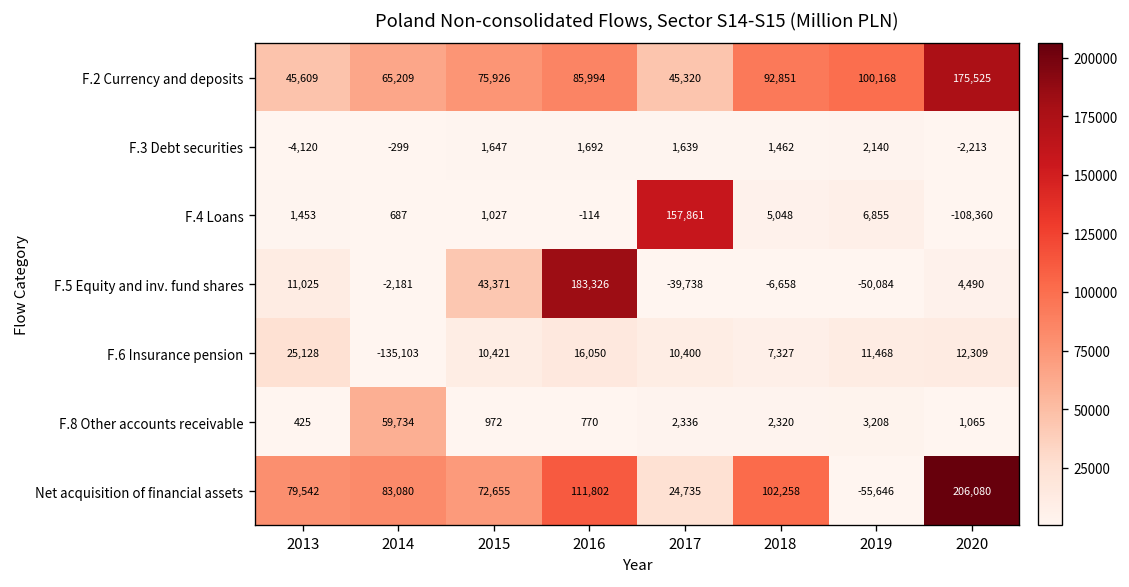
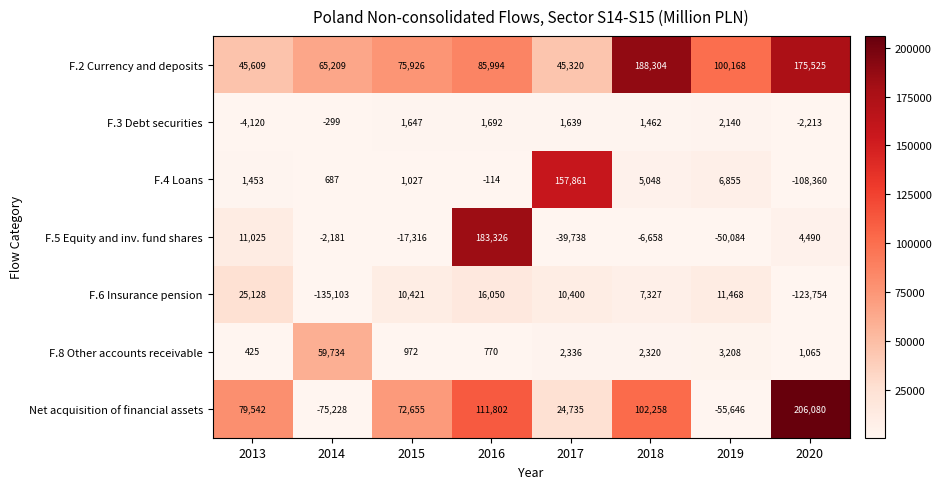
  {
    "F.2 Currency and deposits": {
      "2013": "45,609",
      "2014": "65,209",
      "2015": "75,926",
      "2016": "85,994",
      "2017": "45,320",
-     "2018": "92,851",
+     "2018": "188,304",
      "2019": "100,168",
      "2020": "175,525"
    },
    "F.3 Debt securities": {
      "2013": "-4,120",
      "2014": "-299",
      "2015": "1,647",
      "2016": "1,692",
      "2017": "1,639",
      "2018": "1,462",
      "2019": "2,140",
      "2020": "-2,213"
    },
    "F.4 Loans": {
      "2013": "1,453",
      "2014": "687",
      "2015": "1,027",
      "2016": "-114",
      "2017": "157,861",
      "2018": "5,048",
      "2019": "6,855",
      "2020": "-108,360"
    },
    "F.5 Equity and inv. fund shares": {
      "2013": "11,025",
      "2014": "-2,181",
-     "2015": "43,371",
+     "2015": "-17,316",
      "2016": "183,326",
      "2017": "-39,738",
      "2018": "-6,658",
      "2019": "-50,084",
      "2020": "4,490"
    },
    "F.6 Insurance pension": {
      "2013": "25,128",
      "2014": "-135,103",
      "2015": "10,421",
      "2016": "16,050",
      "2017": "10,400",
      "2018": "7,327",
      "2019": "11,468",
-     "2020": "12,309"
+     "2020": "-123,754"
    },
    "F.8 Other accounts receivable": {
      "2013": "425",
      "2014": "59,734",
      "2015": "972",
      "2016": "770",
      "2017": "2,336",
      "2018": "2,320",
      "2019": "3,208",
      "2020": "1,065"
    },
    "Net acquisition of financial assets": {
      "2013": "79,542",
-     "2014": "83,080",
+     "2014": "-75,228",
      "2015": "72,655",
      "2016": "111,802",
      "2017": "24,735",
      "2018": "102,258",
      "2019": "-55,646",
      "2020": "206,080"
    }
  }
